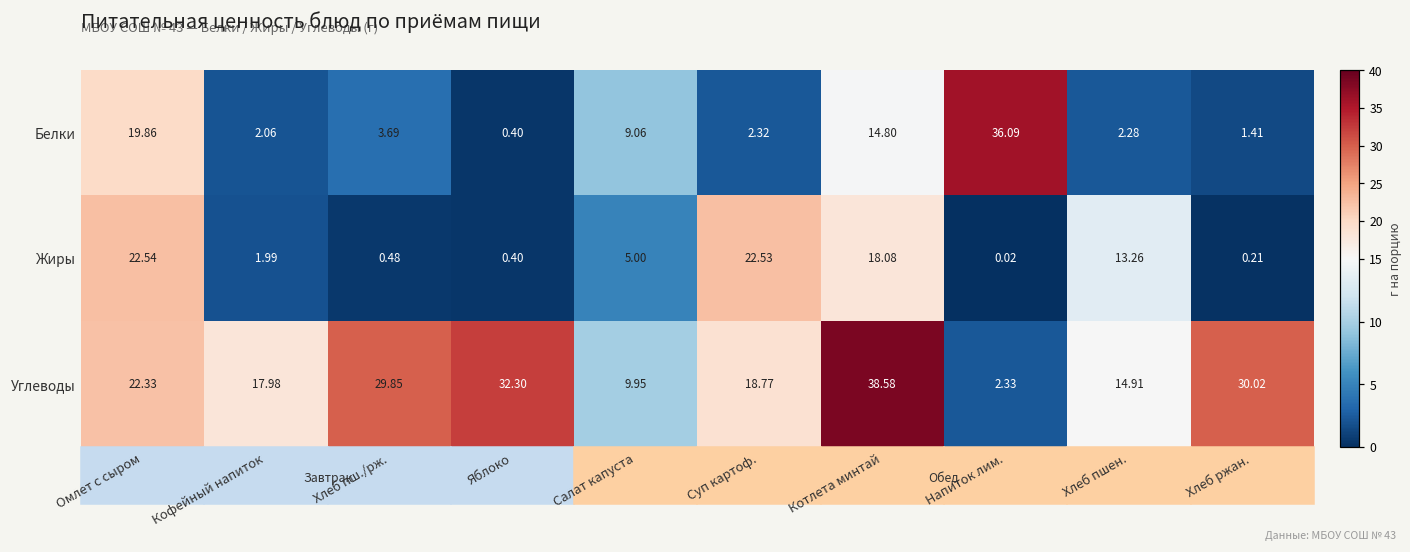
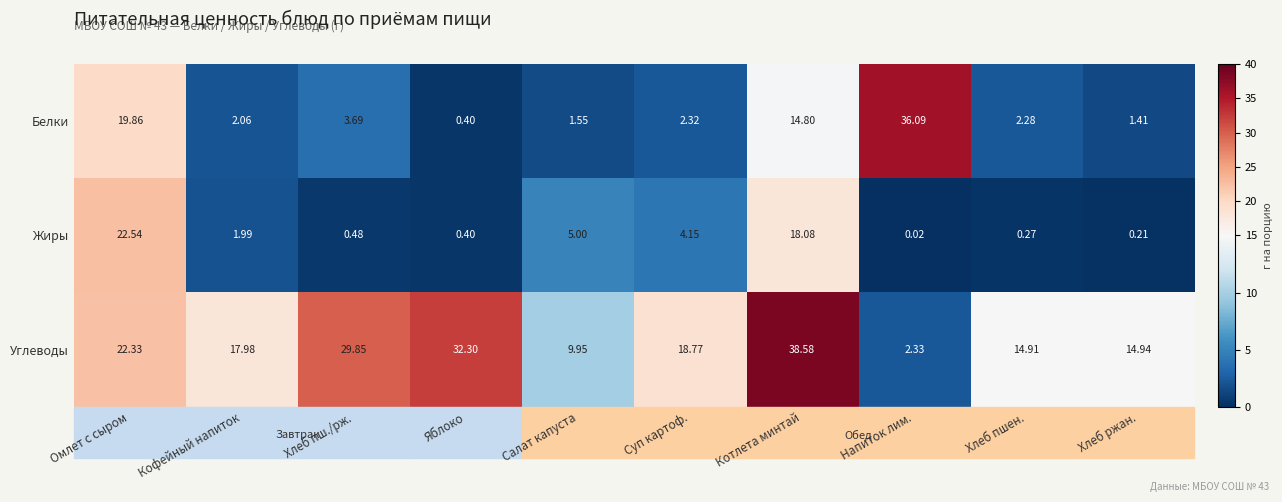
  {
    "Белки": {
      "Омлет с сыром": 19.86,
      "Кофейный напиток": 2.06,
      "Хлеб пш./рж.": 3.69,
      "Яблоко": 0.40,
-     "Салат капуста": 9.06,
+     "Салат капуста": 1.55,
      "Суп картоф.": 2.32,
      "Котлета минтай": 14.80,
      "Напиток лим.": 36.09,
      "Хлеб пшен.": 2.28,
      "Хлеб ржан.": 1.41
    },
    "Жиры": {
      "Омлет с сыром": 22.54,
      "Кофейный напиток": 1.99,
      "Хлеб пш./рж.": 0.48,
      "Яблоко": 0.40,
      "Салат капуста": 5.00,
-     "Суп картоф.": 22.53,
+     "Суп картоф.": 4.15,
      "Котлета минтай": 18.08,
      "Напиток лим.": 0.02,
-     "Хлеб пшен.": 13.26,
+     "Хлеб пшен.": 0.27,
      "Хлеб ржан.": 0.21
    },
    "Углеводы": {
      "Омлет с сыром": 22.33,
      "Кофейный напиток": 17.98,
      "Хлеб пш./рж.": 29.85,
      "Яблоко": 32.30,
      "Салат капуста": 9.95,
      "Суп картоф.": 18.77,
      "Котлета минтай": 38.58,
      "Напиток лим.": 2.33,
      "Хлеб пшен.": 14.91,
-     "Хлеб ржан.": 30.02
+     "Хлеб ржан.": 14.94
    }
  }
